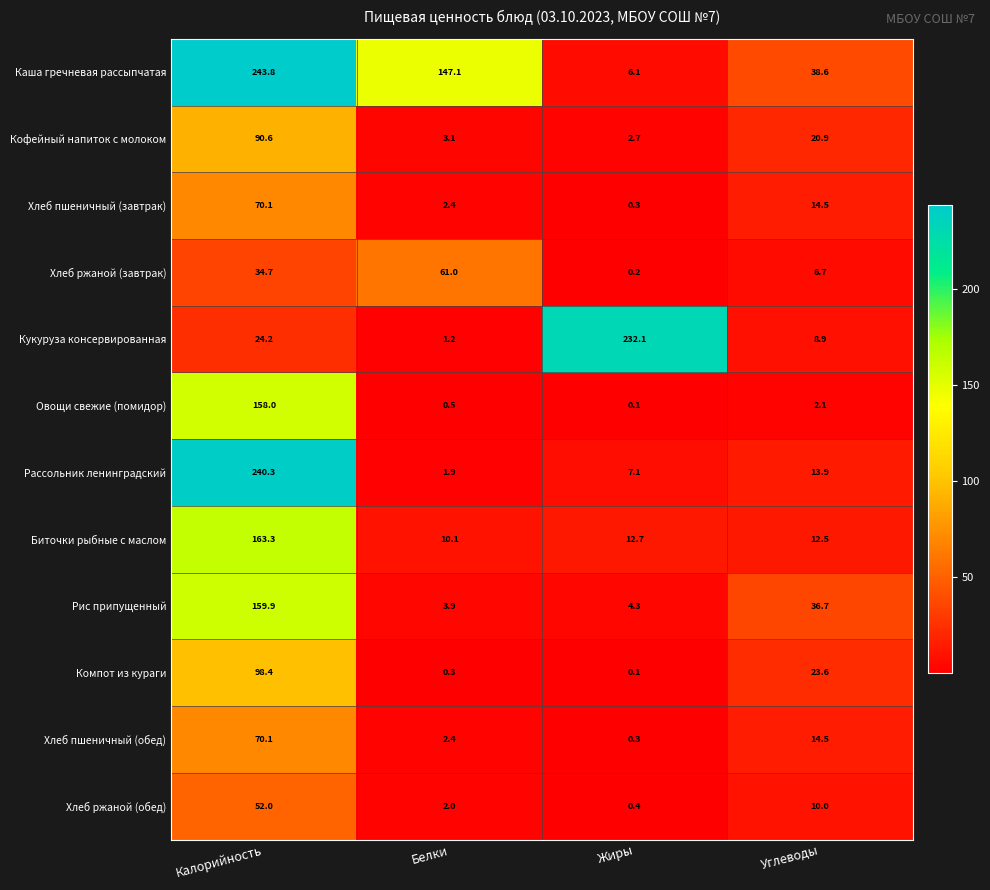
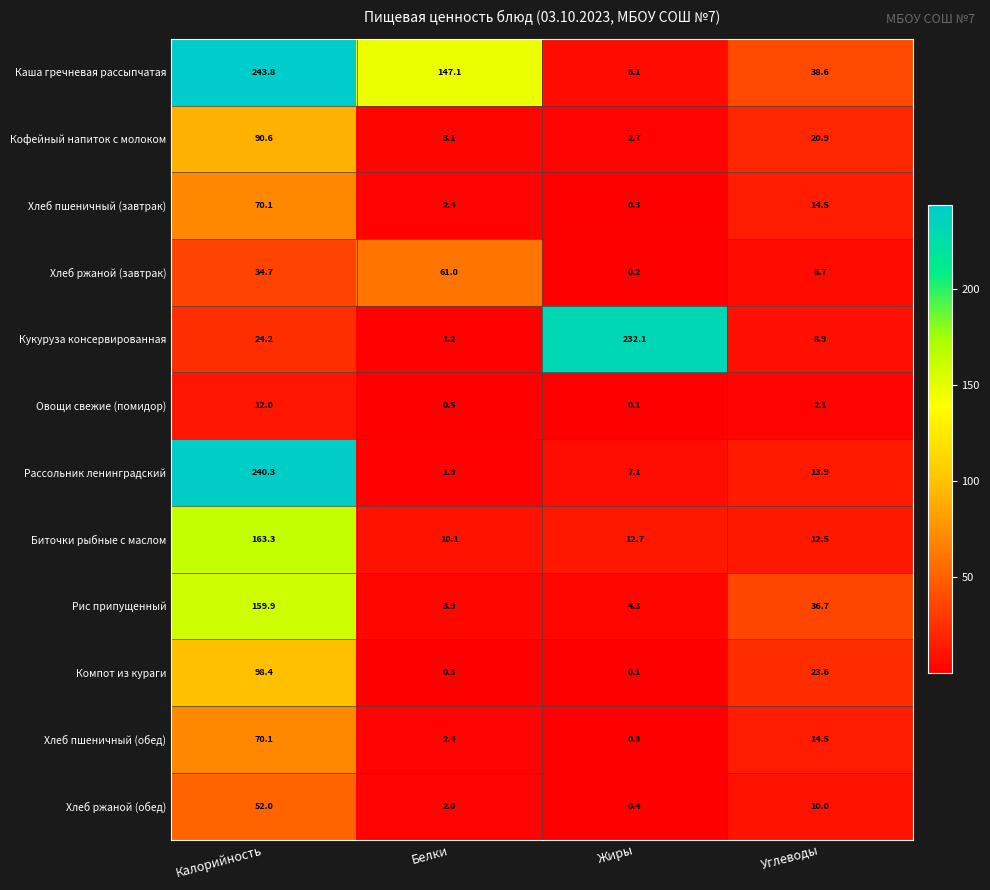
  {
    "Каша гречневая рассыпчатая": {
      "Калорийность": 243.8,
      "Белки": 147.1,
      "Жиры": 6.1,
      "Углеводы": 38.6
    },
    "Кофейный напиток с молоком": {
      "Калорийность": 90.6,
      "Белки": 3.1,
      "Жиры": 2.7,
      "Углеводы": 20.9
    },
    "Хлеб пшеничный (завтрак)": {
      "Калорийность": 70.1,
      "Белки": 2.4,
      "Жиры": 0.3,
      "Углеводы": 14.5
    },
    "Хлеб ржаной (завтрак)": {
      "Калорийность": 34.7,
      "Белки": 61.0,
      "Жиры": 0.2,
      "Углеводы": 6.7
    },
    "Кукуруза консервированная": {
      "Калорийность": 24.2,
      "Белки": 1.2,
      "Жиры": 232.1,
      "Углеводы": 8.9
    },
    "Овощи свежие (помидор)": {
-     "Калорийность": 158.0,
+     "Калорийность": 12.0,
      "Белки": 0.5,
      "Жиры": 0.1,
      "Углеводы": 2.1
    },
    "Рассольник ленинградский": {
      "Калорийность": 240.3,
      "Белки": 1.9,
      "Жиры": 7.1,
      "Углеводы": 13.9
    },
    "Биточки рыбные с маслом": {
      "Калорийность": 163.3,
      "Белки": 10.1,
      "Жиры": 12.7,
      "Углеводы": 12.5
    },
    "Рис припущенный": {
      "Калорийность": 159.9,
      "Белки": 3.9,
      "Жиры": 4.3,
      "Углеводы": 36.7
    },
    "Компот из кураги": {
      "Калорийность": 98.4,
      "Белки": 0.3,
      "Жиры": 0.1,
      "Углеводы": 23.6
    },
    "Хлеб пшеничный (обед)": {
      "Калорийность": 70.1,
      "Белки": 2.4,
      "Жиры": 0.3,
      "Углеводы": 14.5
    },
    "Хлеб ржаной (обед)": {
      "Калорийность": 52.0,
      "Белки": 2.0,
      "Жиры": 0.4,
      "Углеводы": 10.0
    }
  }
